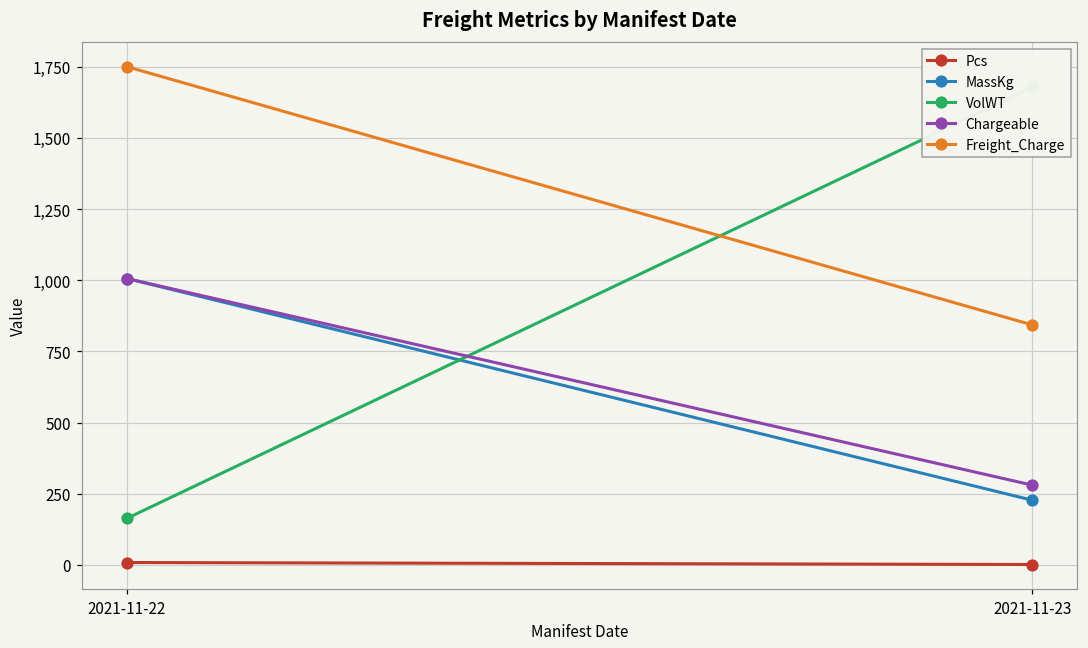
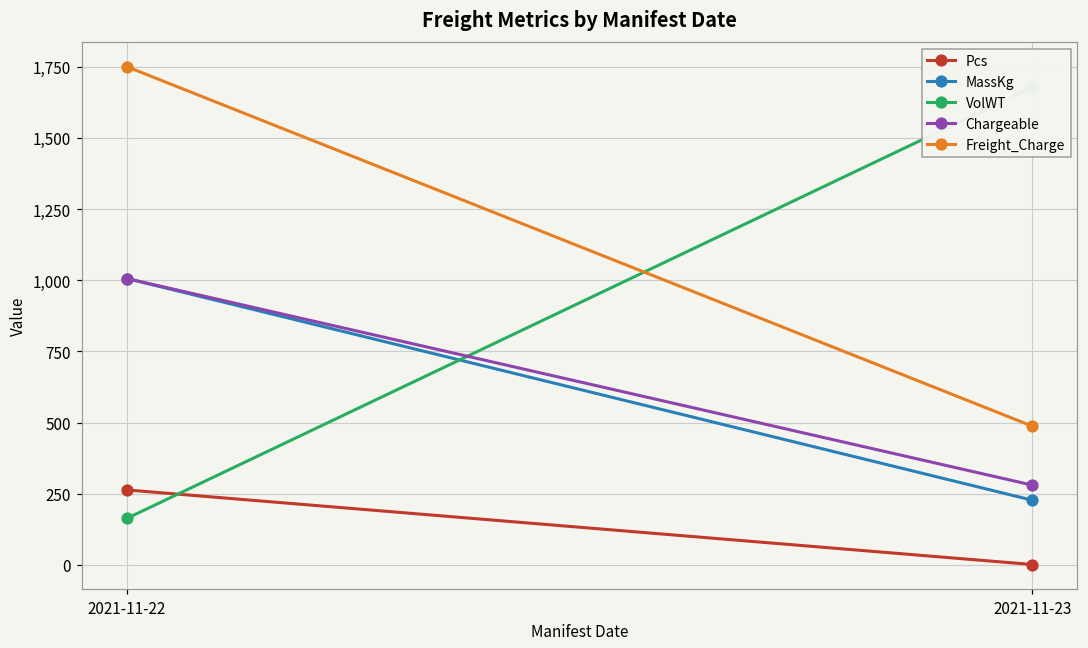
  {
    "Pcs": {
-     "2021-11-22": "10",
+     "2021-11-22": "260",
      "2021-11-23": "0"
    },
    "MassKg": {
      "2021-11-23": "230"
    },
    "VolWT": {
      "2021-11-22": "160"
    },
    "Chargeable": {
      "2021-11-23": "280"
    },
    "Freight_Charge": {
      "2021-11-22": "1,750",
-     "2021-11-23": "840"
+     "2021-11-23": "490"
    }
  }
